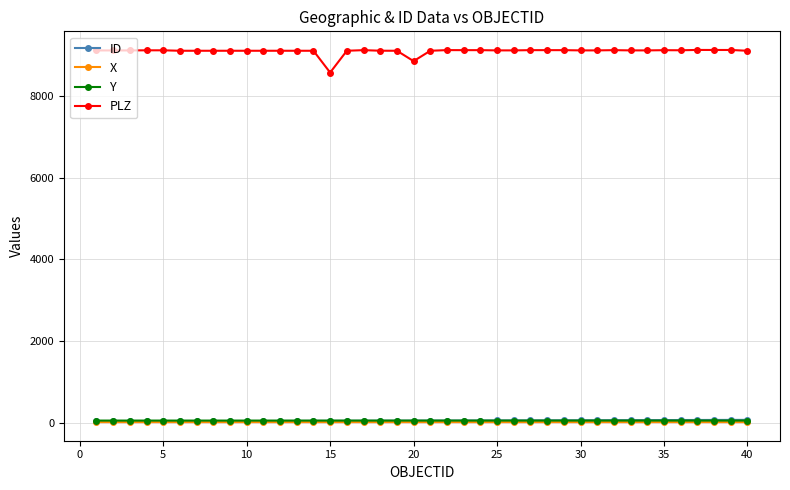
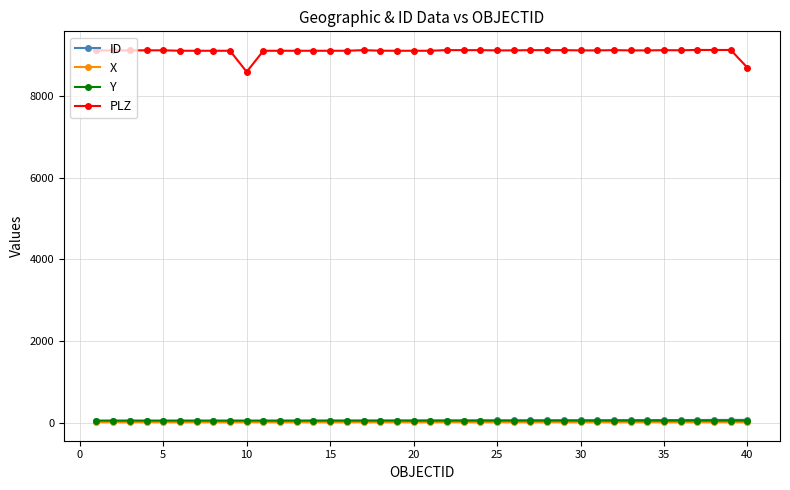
  {
    "PLZ": {
      "5": 9100,
-     "10": 9100,
-     "15": 8600,
-     "20": 8900,
+     "10": 8600,
+     "15": 9100,
+     "20": 9100,
      "25": 9100,
      "30": 9100,
      "35": 9100,
-     "40": 9100
+     "40": 8700
    }
  }
